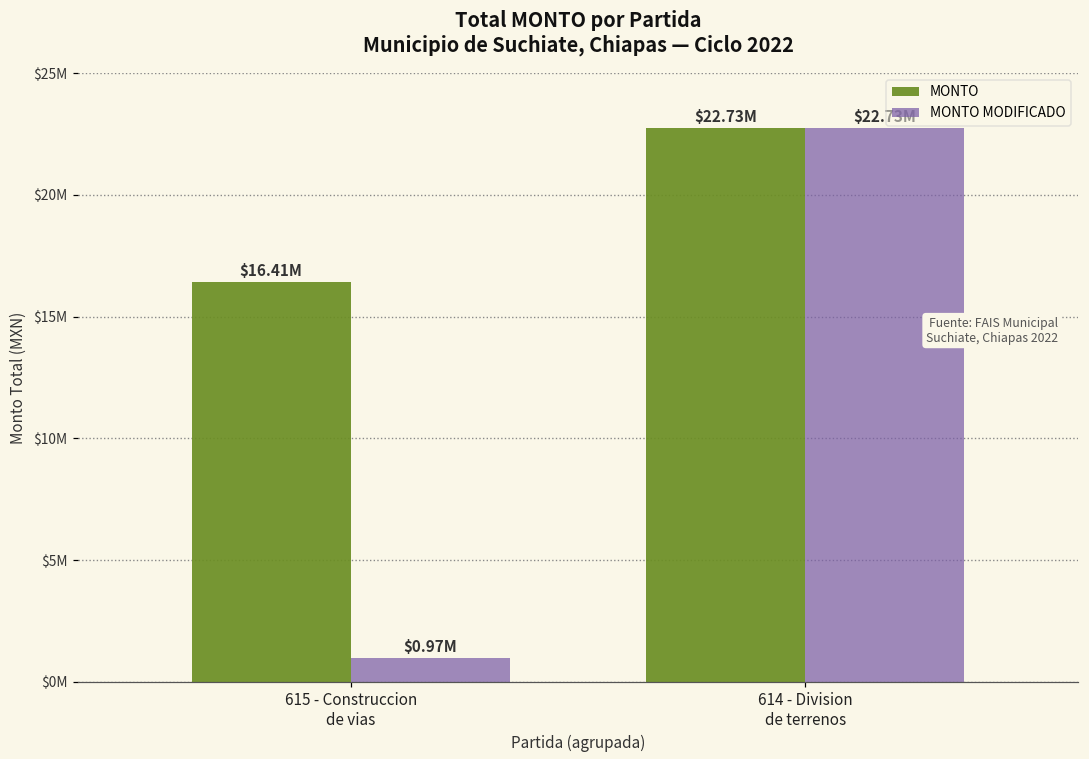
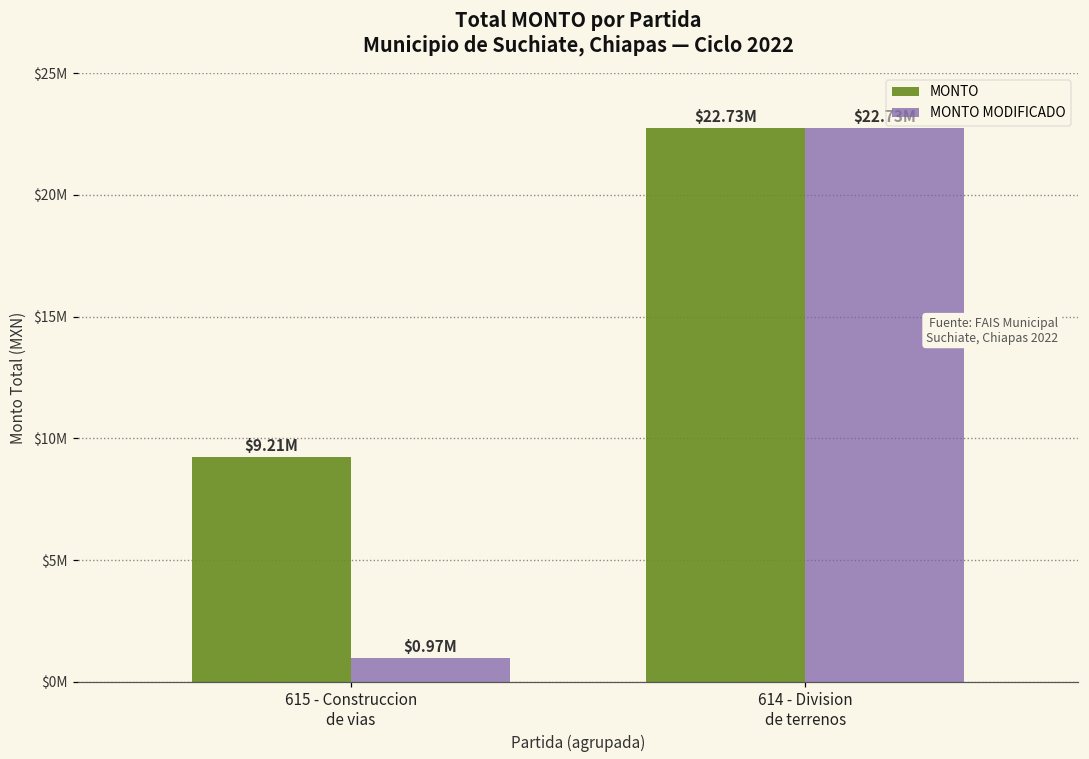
  {
    "MONTO": {
-     "615 - Construccion de vias": "$16.41M",
+     "615 - Construccion de vias": "$9.21M",
      "614 - Division de terrenos": "$22.73M"
    },
    "MONTO MODIFICADO": {
      "615 - Construccion de vias": "$0.97M"
    }
  }
